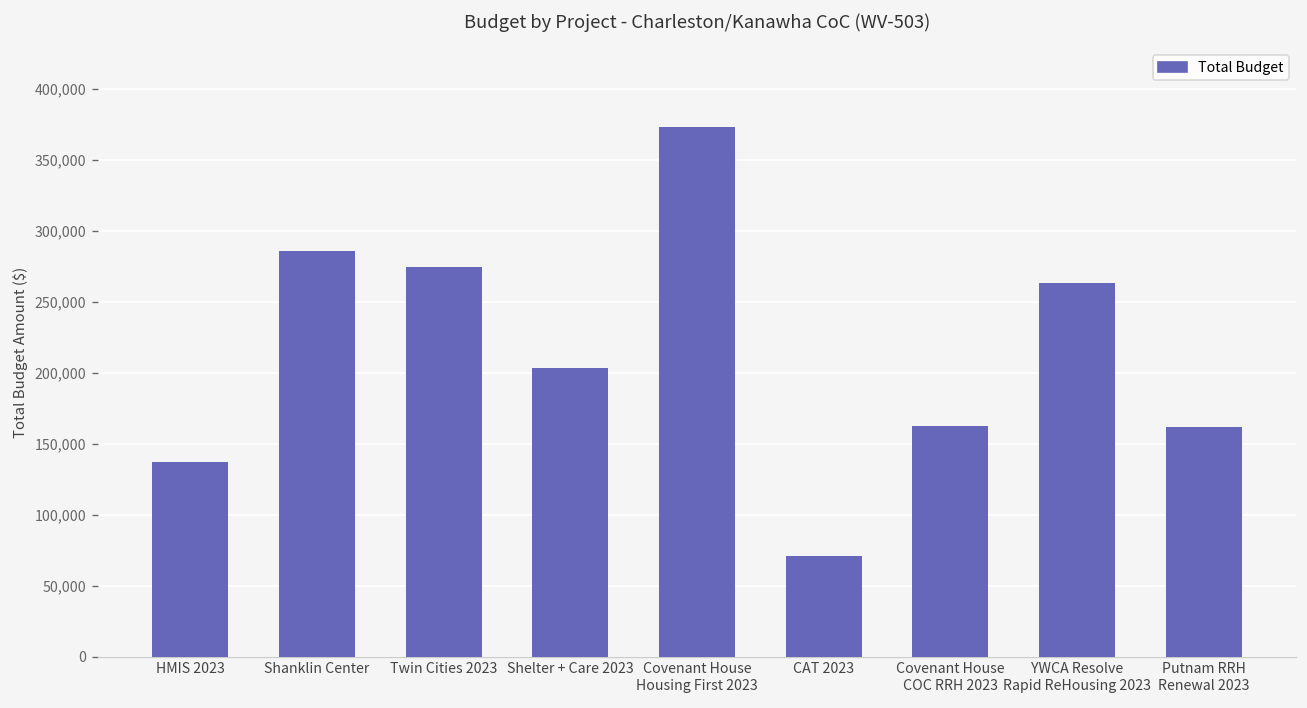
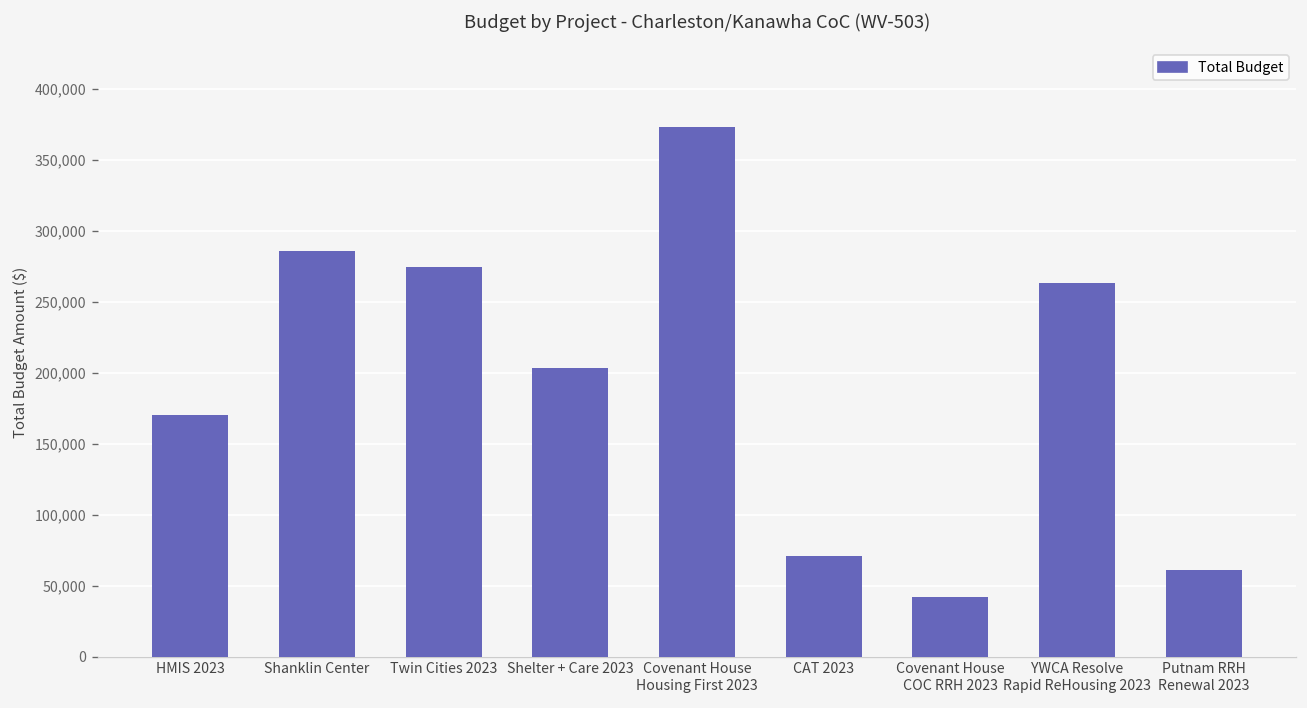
  {
-   "HMIS 2023": "137,000",
+   "HMIS 2023": "170,000",
    "Shanklin Center": "285,000",
    "Twin Cities 2023": "274,000",
    "Shelter + Care 2023": "203,000",
    "Covenant House Housing First 2023": "373,000",
    "CAT 2023": "71,000",
-   "Covenant House COC RRH 2023": "162,000",
+   "Covenant House COC RRH 2023": "42,000",
    "YWCA Resolve Rapid ReHousing 2023": "263,000",
-   "Putnam RRH Renewal 2023": "162,000"
+   "Putnam RRH Renewal 2023": "61,000"
  }
